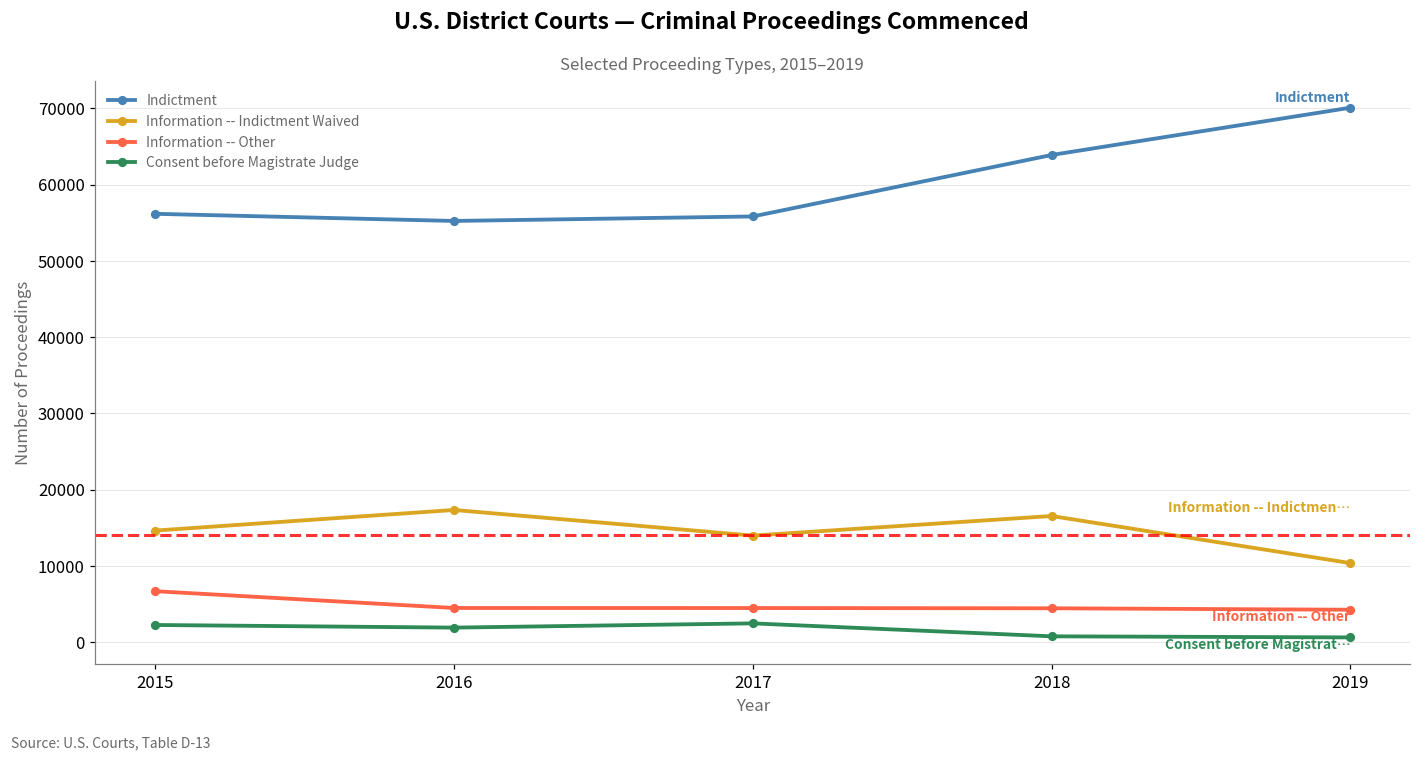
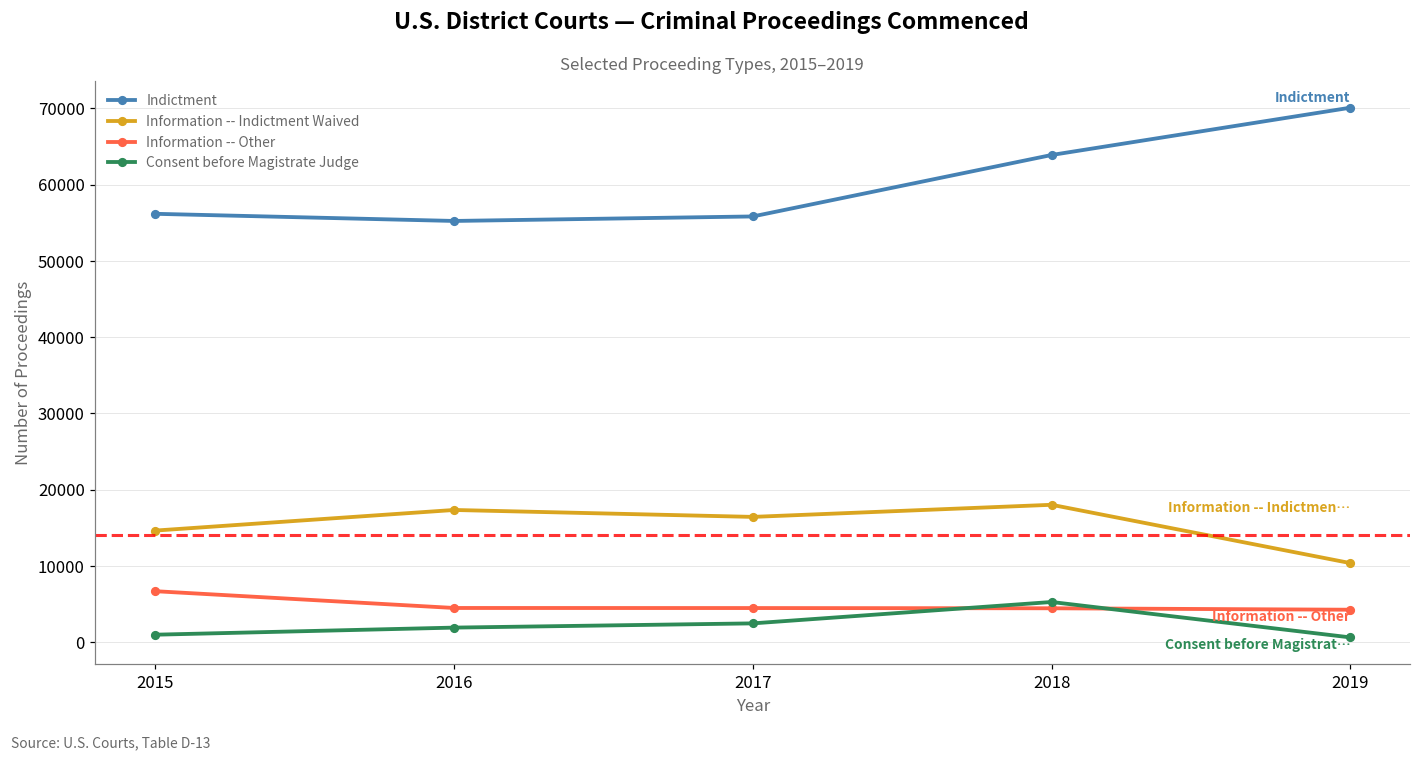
  {
    "Indictment": {
      "2015": 56000,
      "2016": 55000,
      "2017": 56000,
      "2018": 64000,
      "2019": 70000
    },
    "Information -- Indictment Waived": {
      "2015": 15000,
      "2016": 17000,
-     "2017": 14000,
-     "2018": 17000,
+     "2017": 16000,
+     "2018": 18000,
      "2019": 10000
    },
    "Information -- Other": {
      "2015": 7000,
      "2016": 4000,
      "2017": 4000,
      "2018": 4000,
      "2019": 4000
    },
    "Consent before Magistrate Judge": {
-     "2015": 2000,
+     "2015": 1000,
      "2016": 2000,
      "2017": 2000,
-     "2018": 1000,
+     "2018": 5000,
      "2019": 1000
    }
  }
